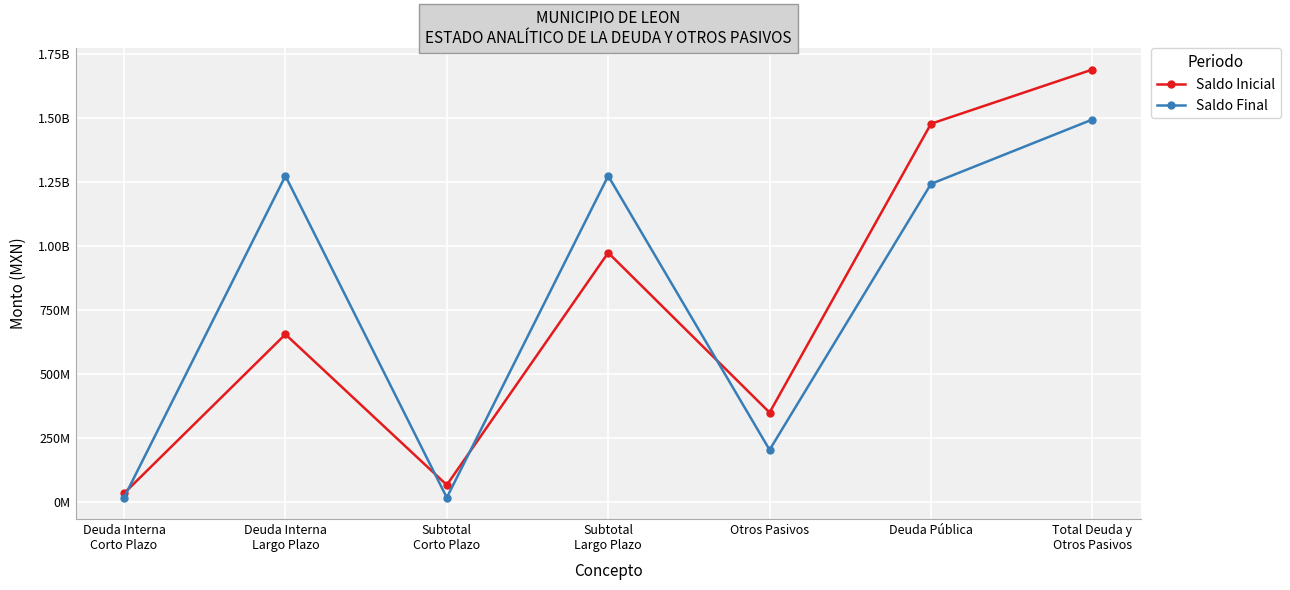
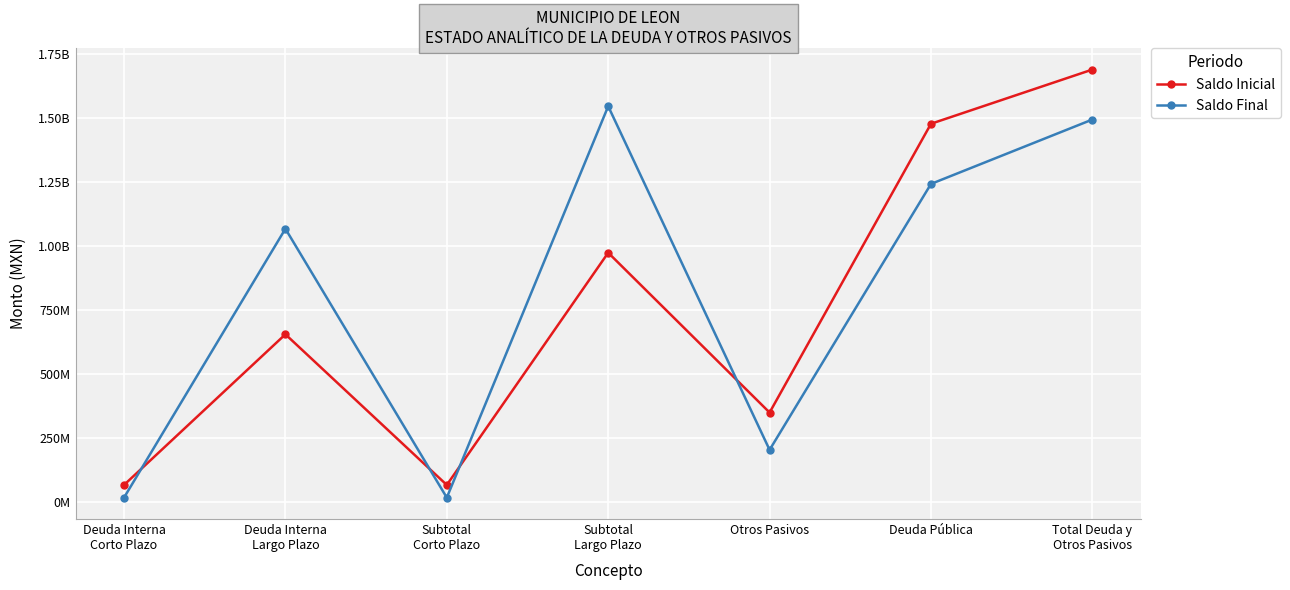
  {
    "Saldo Inicial": {
-     "Deuda Interna Corto Plazo": 30000000,
+     "Deuda Interna Corto Plazo": 70000000,
      "Deuda Interna Largo Plazo": 650000000,
      "Subtotal Corto Plazo": 70000000,
      "Subtotal Largo Plazo": 970000000,
      "Otros Pasivos": 350000000,
      "Deuda Pública": 1480000000,
      "Total Deuda y Otros Pasivos": 1690000000
    },
    "Saldo Final": {
      "Deuda Interna Corto Plazo": 20000000,
-     "Deuda Interna Largo Plazo": 1270000000,
+     "Deuda Interna Largo Plazo": 1070000000,
      "Subtotal Corto Plazo": 20000000,
-     "Subtotal Largo Plazo": 1270000000,
+     "Subtotal Largo Plazo": 1550000000,
      "Otros Pasivos": 200000000,
      "Deuda Pública": 1240000000,
      "Total Deuda y Otros Pasivos": 1490000000
    }
  }
